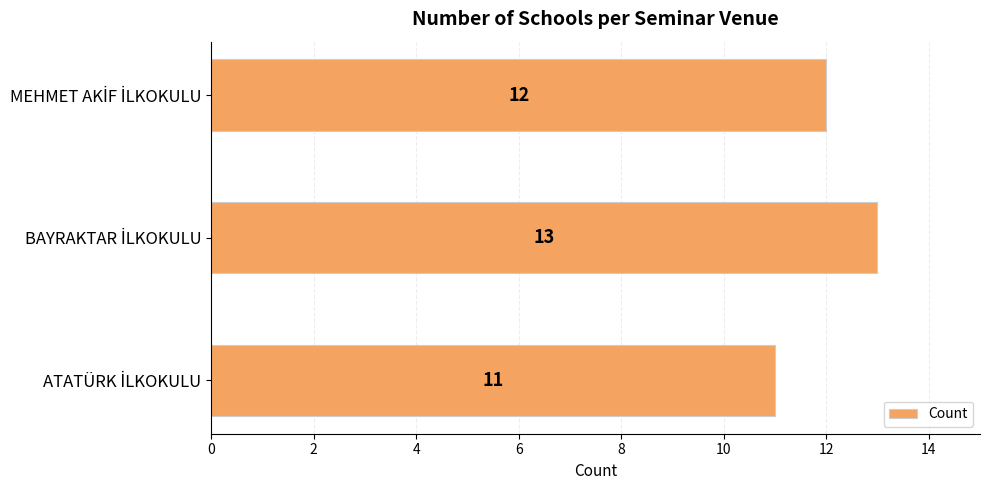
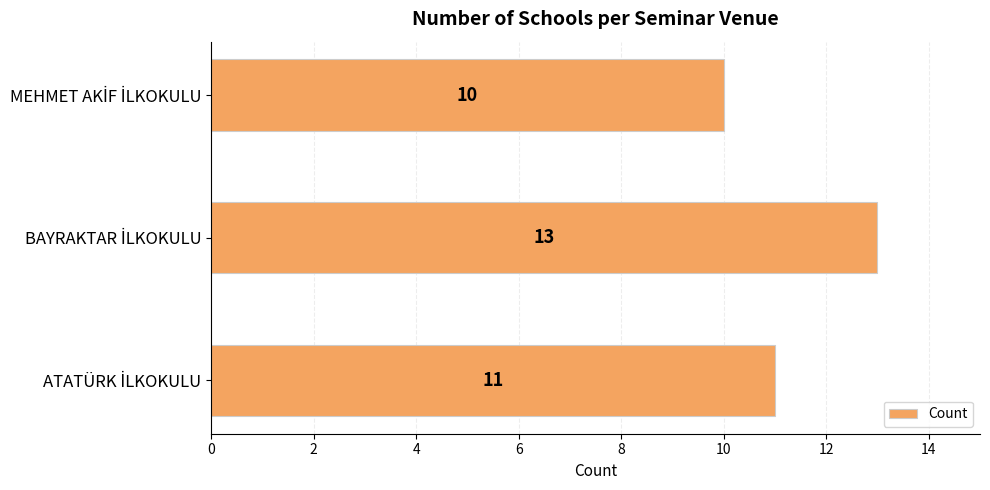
  {
-   "MEHMET AKİF İLKOKULU": 12,
+   "MEHMET AKİF İLKOKULU": 10,
    "BAYRAKTAR İLKOKULU": 13,
    "ATATÜRK İLKOKULU": 11
  }
